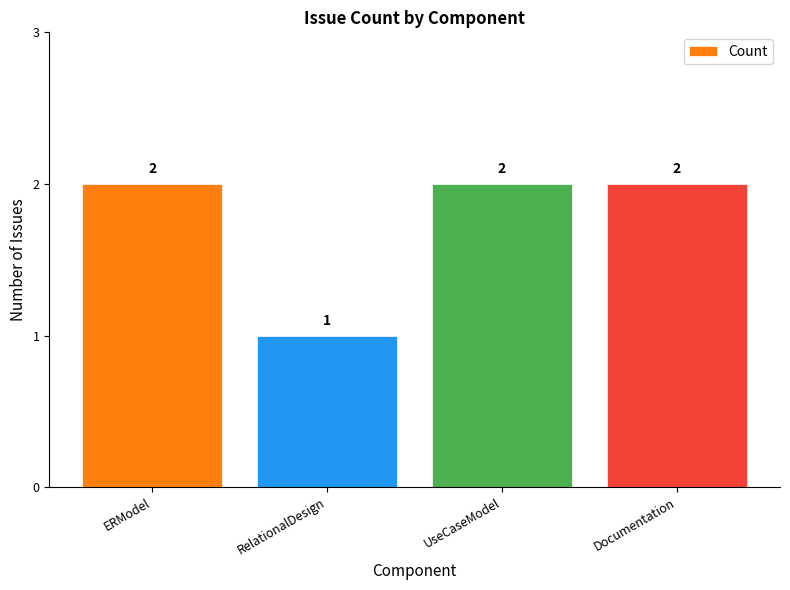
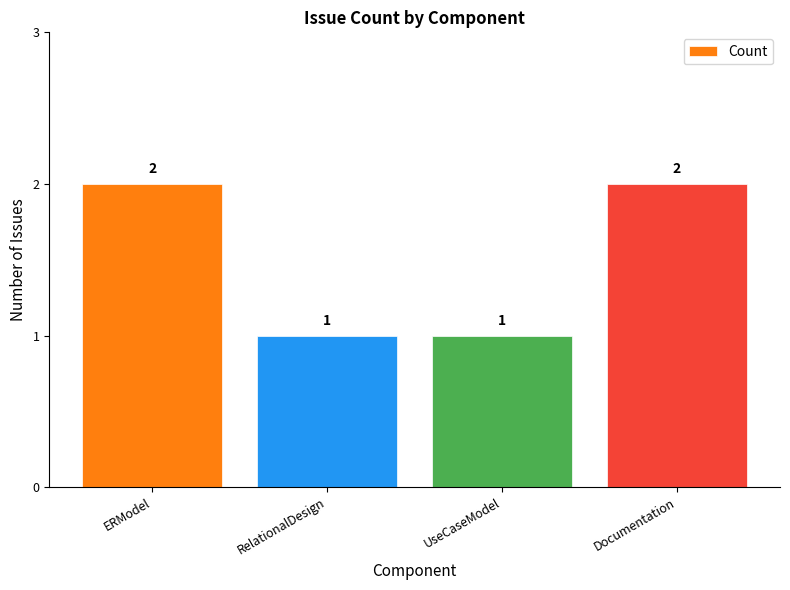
  {
    "ERModel": 2,
    "RelationalDesign": 1,
-   "UseCaseModel": 2,
+   "UseCaseModel": 1,
    "Documentation": 2
  }
